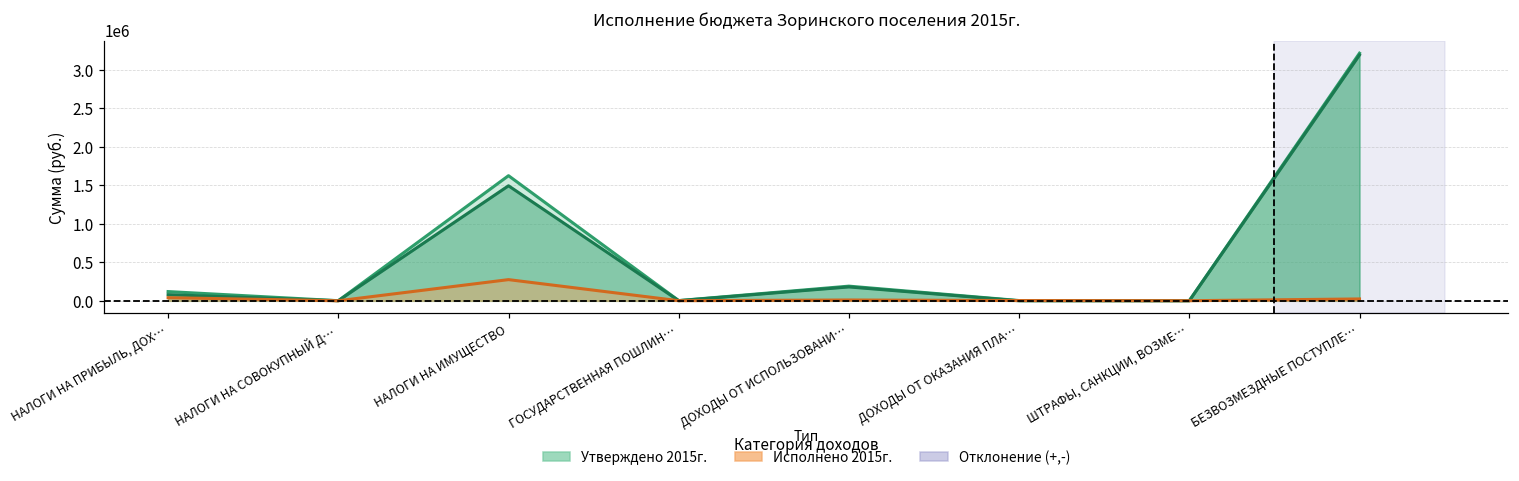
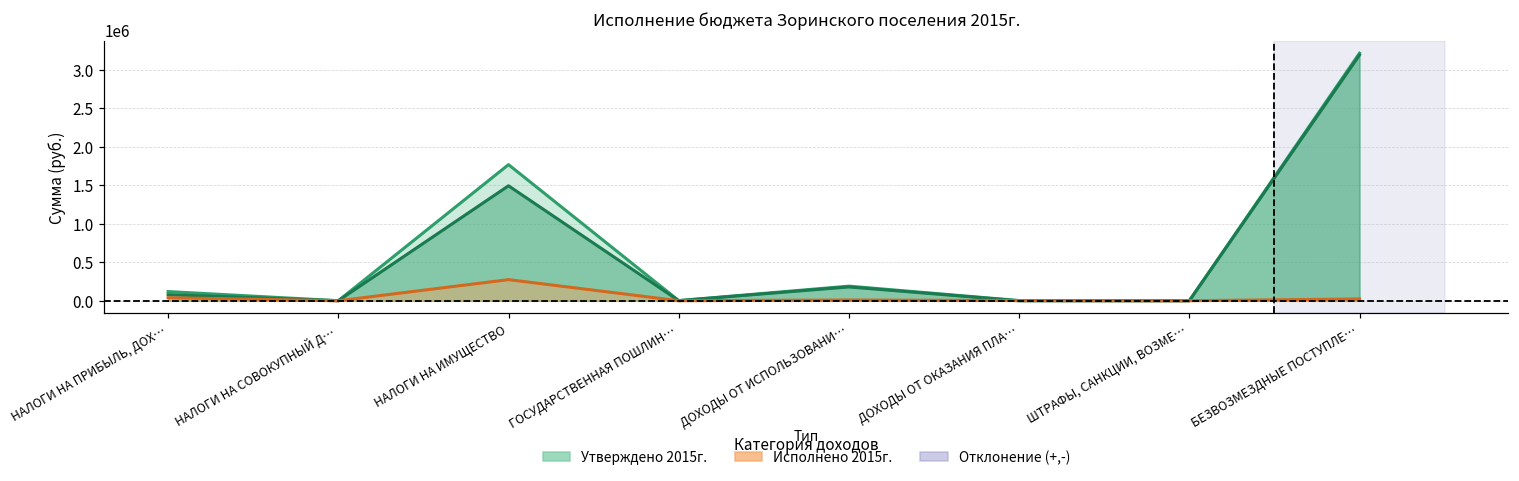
  {
    "Утверждено 2015г.": {
      "НАЛОГИ НА ПРИБЫЛЬ, ДОХ…": 100000,
-     "НАЛОГИ НА ИМУЩЕСТВО": 1600000
+     "НАЛОГИ НА ИМУЩЕСТВО": 1800000
    }
  }
